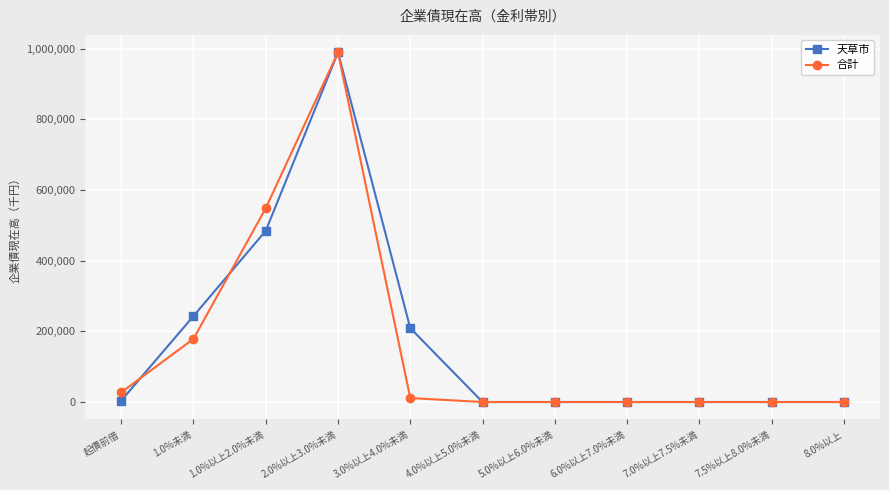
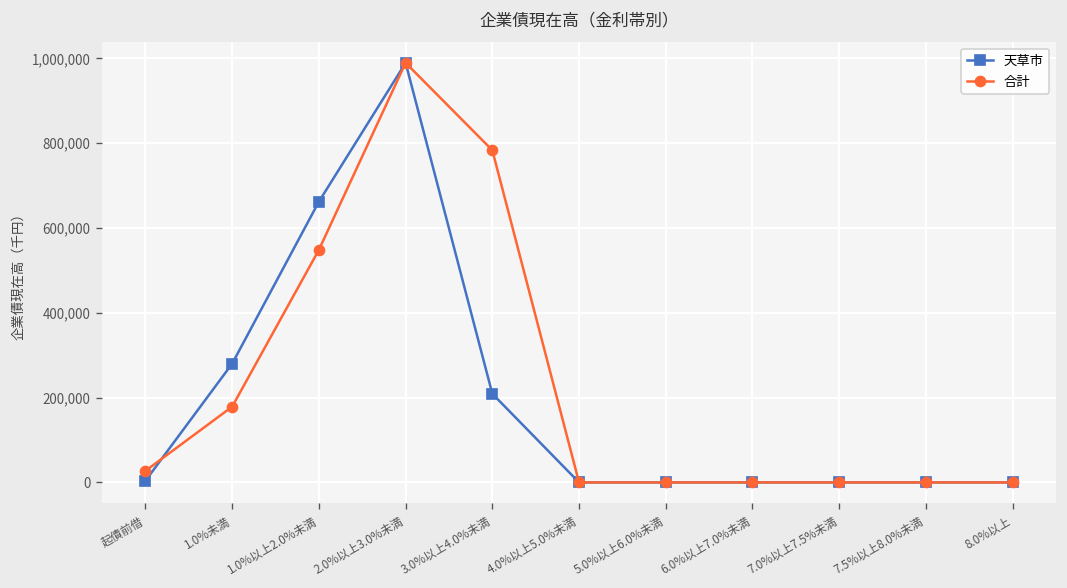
  {
    "天草市": {
      "起債前借": "0",
-     "1.0%未満": "240,000",
-     "1.0%以上2.0%未満": "480,000",
+     "1.0%未満": "280,000",
+     "1.0%以上2.0%未満": "660,000",
      "3.0%以上4.0%未満": "210,000"
    },
    "合計": {
      "起債前借": "30,000",
      "1.0%未満": "180,000",
      "1.0%以上2.0%未満": "550,000",
-     "3.0%以上4.0%未満": "10,000"
+     "3.0%以上4.0%未満": "780,000"
    }
  }
